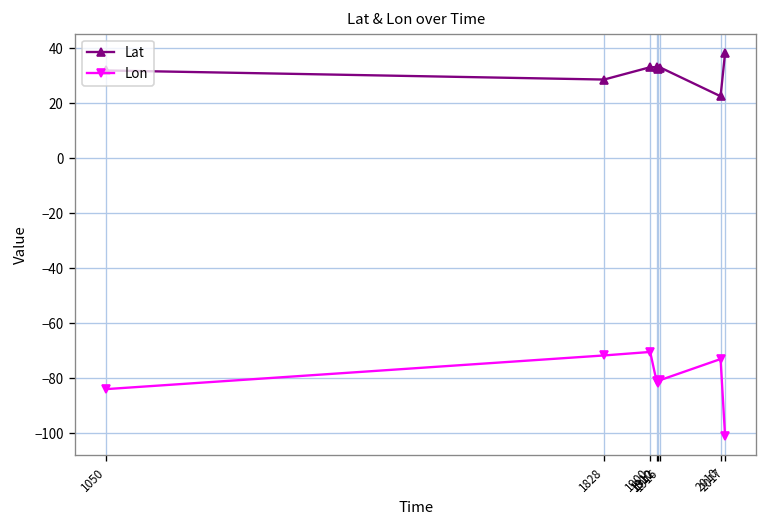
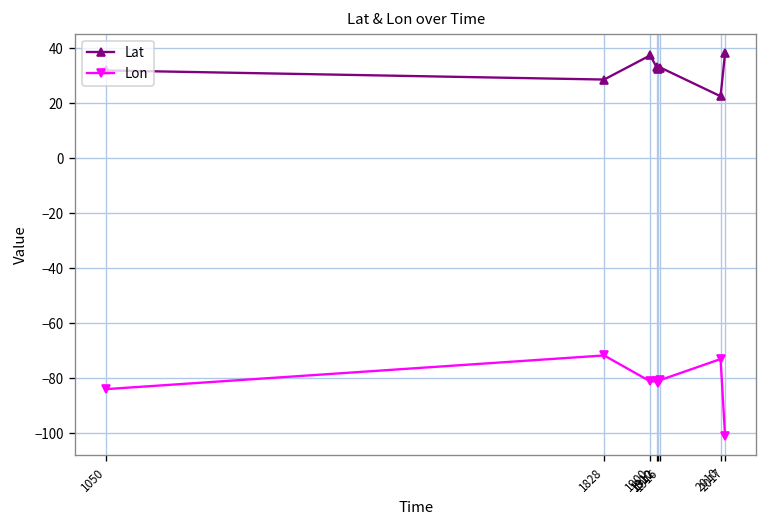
  {
    "Lat": {
      "1828": 29,
-     "1900": 33,
+     "1900": 37,
      "1910": 33,
      "1912": 33,
      "1916": 33,
      "2010": 23,
      "2017": 38
    },
    "Lon": {
      "1050": -84,
      "1828": -72,
-     "1900": -70,
+     "1900": -81,
      "1910": -81,
      "1912": -82,
      "1916": -81,
      "2010": -73,
      "2017": -101
    }
  }
